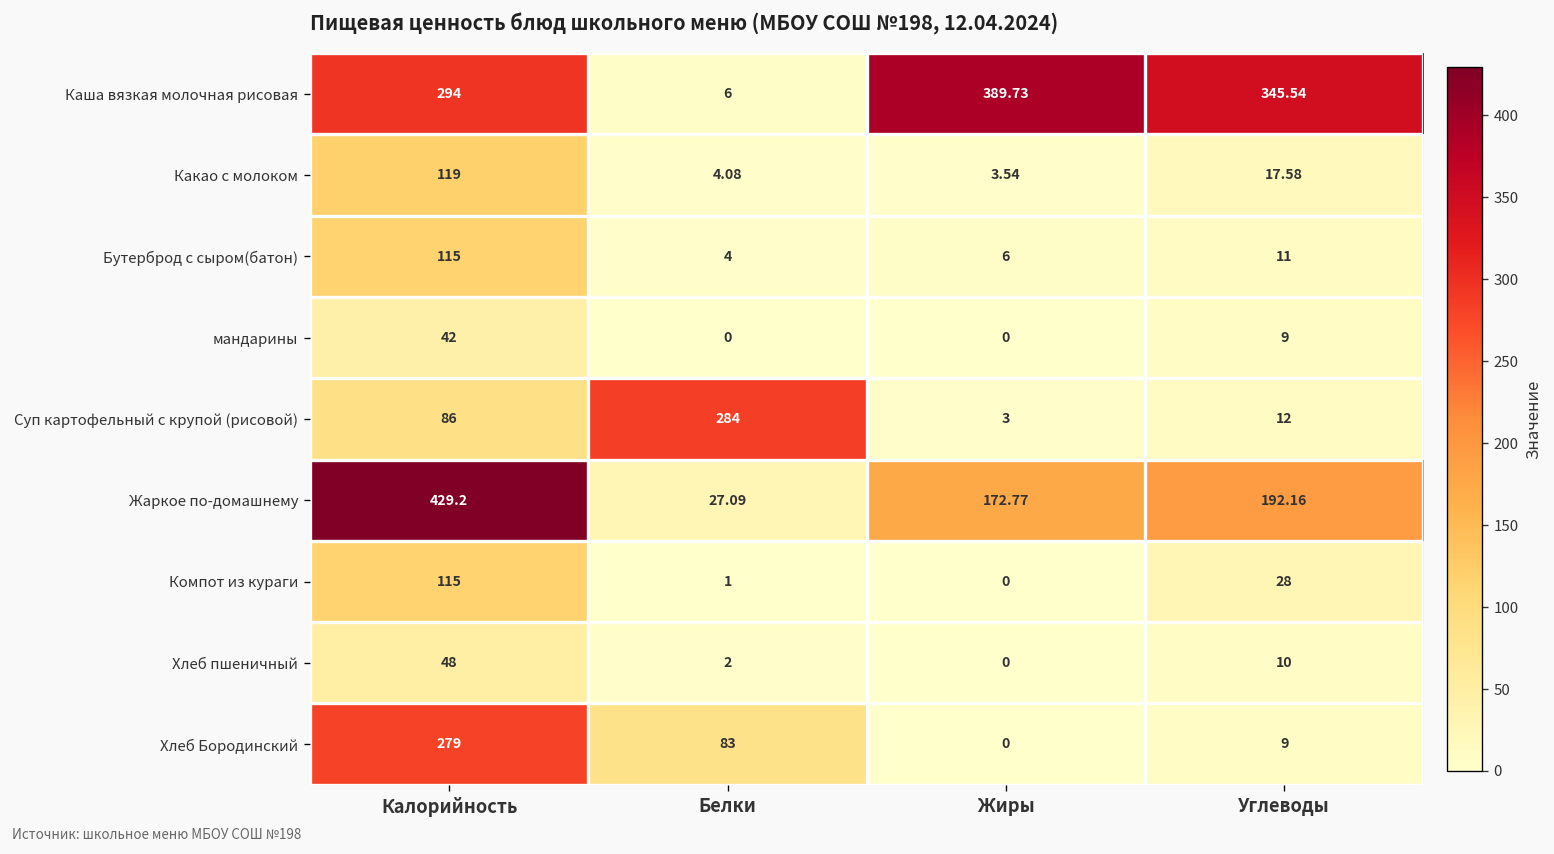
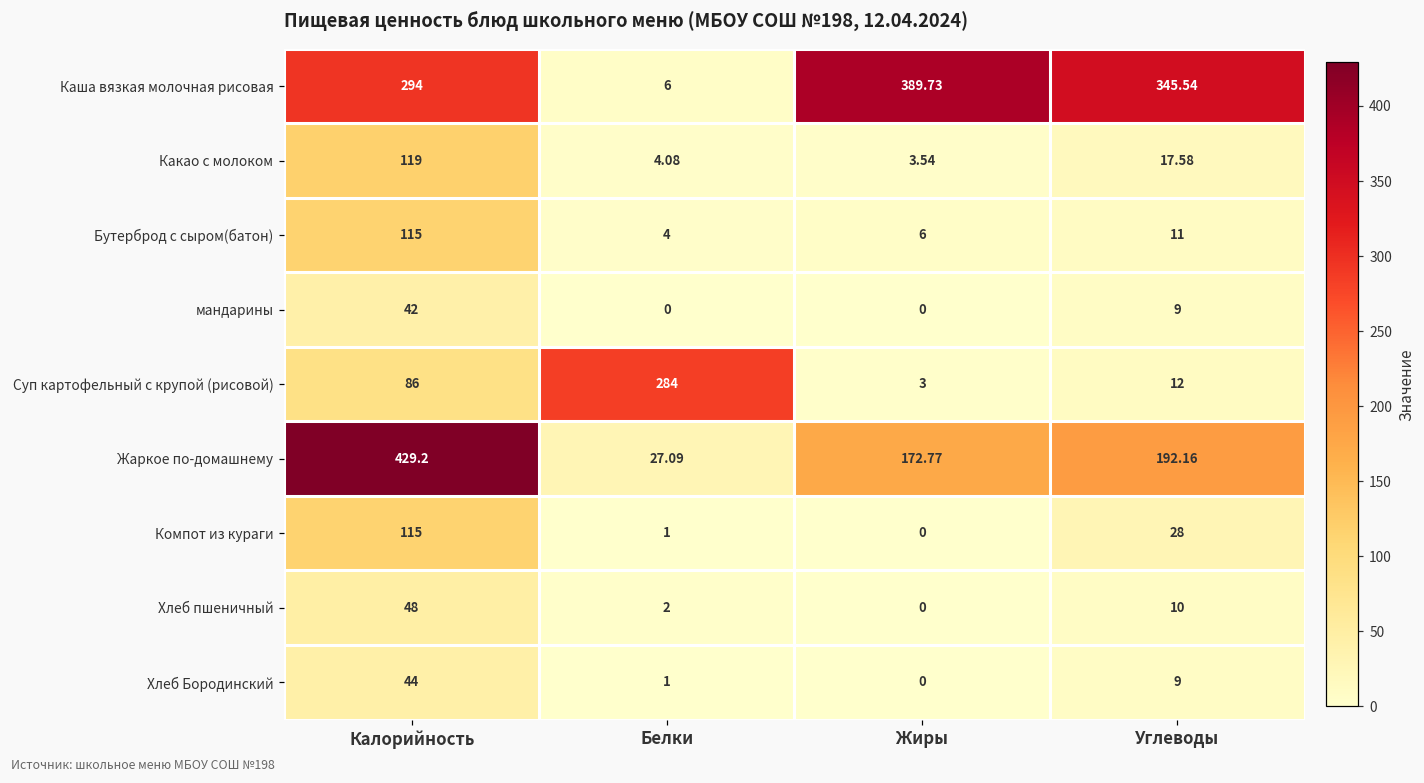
  {
    "Каша вязкая молочная рисовая": {
      "Калорийность": 294,
      "Белки": 6,
      "Жиры": 389.73,
      "Углеводы": 345.54
    },
    "Какао с молоком": {
      "Калорийность": 119,
      "Белки": 4.08,
      "Жиры": 3.54,
      "Углеводы": 17.58
    },
    "Бутерброд с сыром(батон)": {
      "Калорийность": 115,
      "Белки": 4,
      "Жиры": 6,
      "Углеводы": 11
    },
    "мандарины": {
      "Калорийность": 42,
      "Белки": 0,
      "Жиры": 0,
      "Углеводы": 9
    },
    "Суп картофельный с крупой (рисовой)": {
      "Калорийность": 86,
      "Белки": 284,
      "Жиры": 3,
      "Углеводы": 12
    },
    "Жаркое по-домашнему": {
      "Калорийность": 429.2,
      "Белки": 27.09,
      "Жиры": 172.77,
      "Углеводы": 192.16
    },
    "Компот из кураги": {
      "Калорийность": 115,
      "Белки": 1,
      "Жиры": 0,
      "Углеводы": 28
    },
    "Хлеб пшеничный": {
      "Калорийность": 48,
      "Белки": 2,
      "Жиры": 0,
      "Углеводы": 10
    },
    "Хлеб Бородинский": {
-     "Калорийность": 279,
-     "Белки": 83,
+     "Калорийность": 44,
+     "Белки": 1,
      "Жиры": 0,
      "Углеводы": 9
    }
  }
